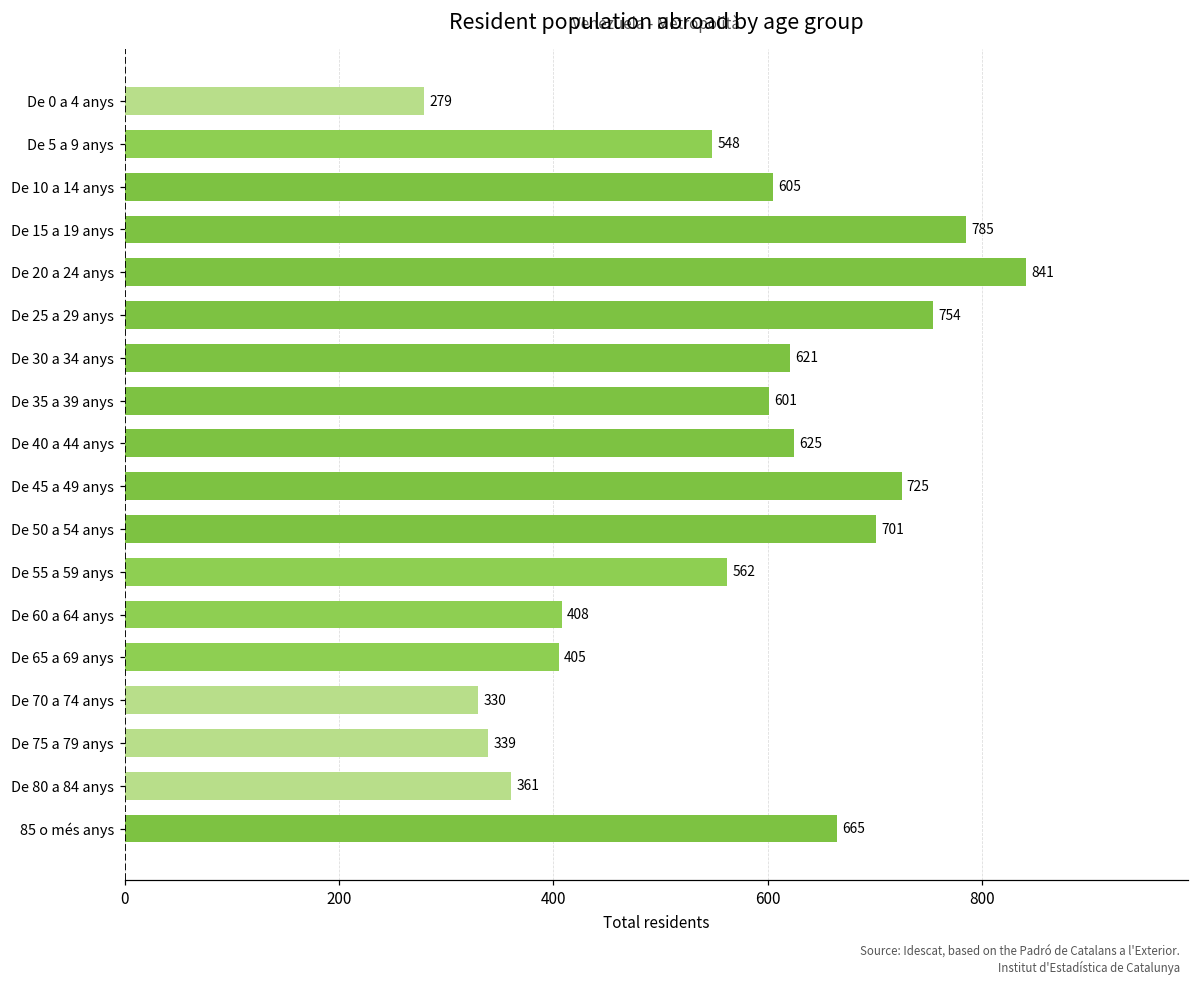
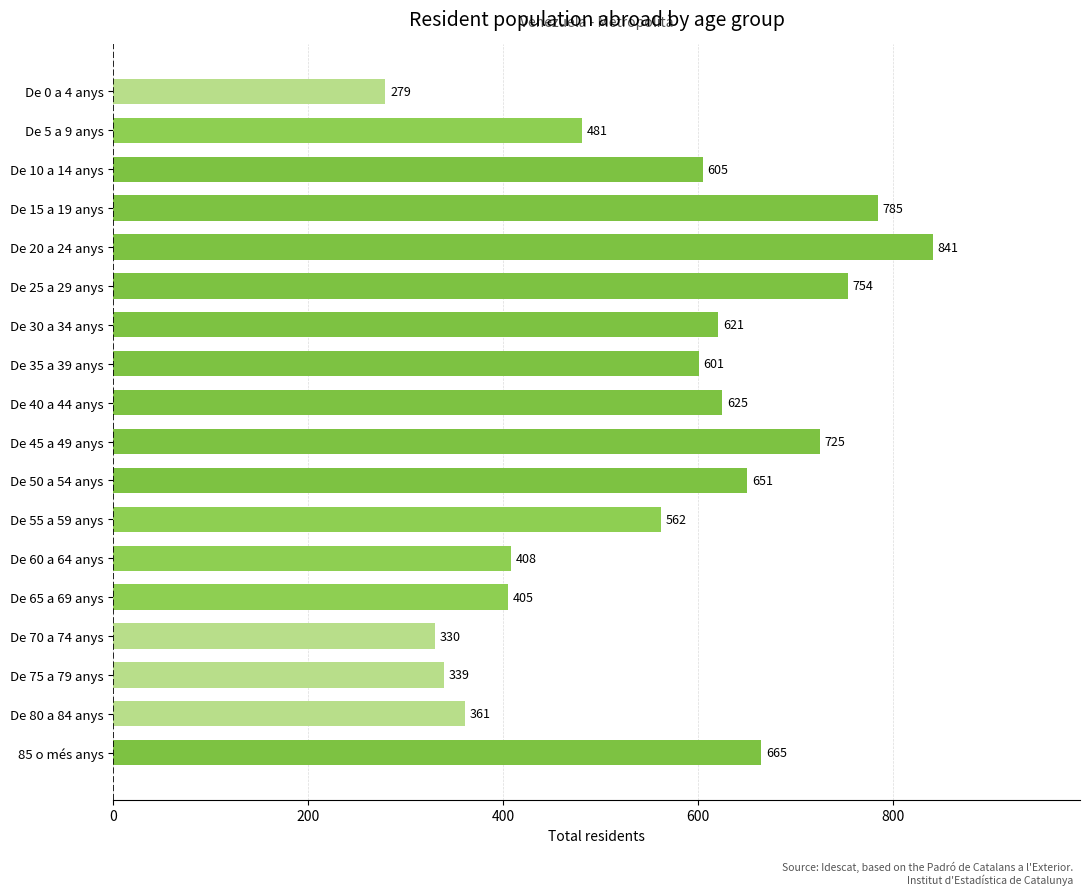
  {
    "De 0 a 4 anys": 279,
-   "De 5 a 9 anys": 548,
+   "De 5 a 9 anys": 481,
    "De 10 a 14 anys": 605,
    "De 15 a 19 anys": 785,
    "De 20 a 24 anys": 841,
    "De 25 a 29 anys": 754,
    "De 30 a 34 anys": 621,
    "De 35 a 39 anys": 601,
    "De 40 a 44 anys": 625,
    "De 45 a 49 anys": 725,
-   "De 50 a 54 anys": 701,
+   "De 50 a 54 anys": 651,
    "De 55 a 59 anys": 562,
    "De 60 a 64 anys": 408,
    "De 65 a 69 anys": 405,
    "De 70 a 74 anys": 330,
    "De 75 a 79 anys": 339,
    "De 80 a 84 anys": 361,
    "85 o més anys": 665
  }
